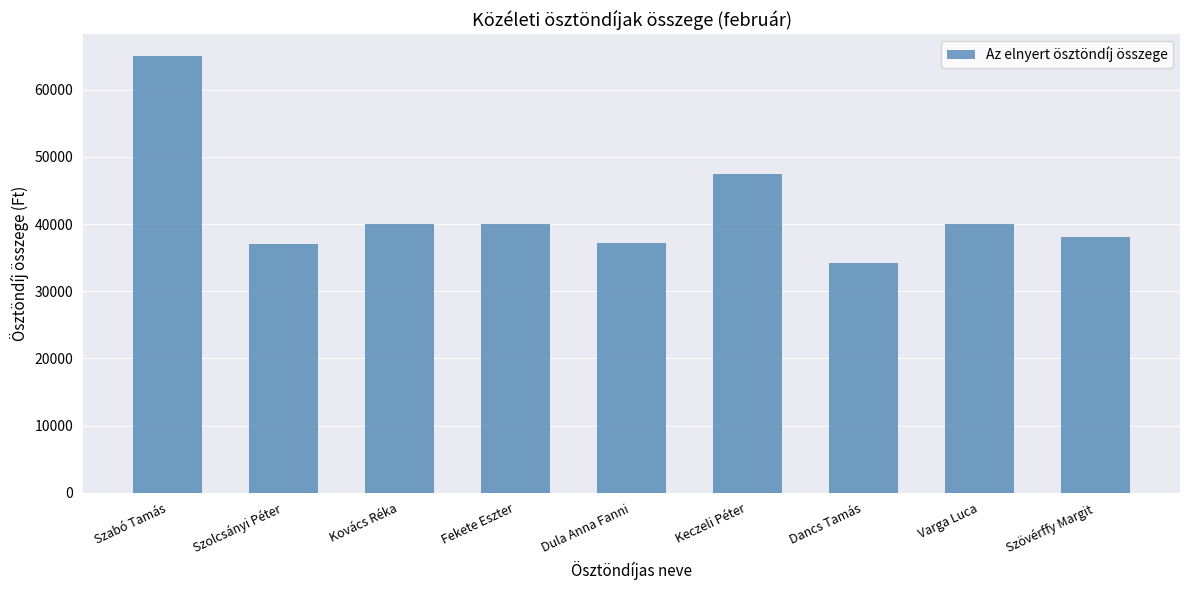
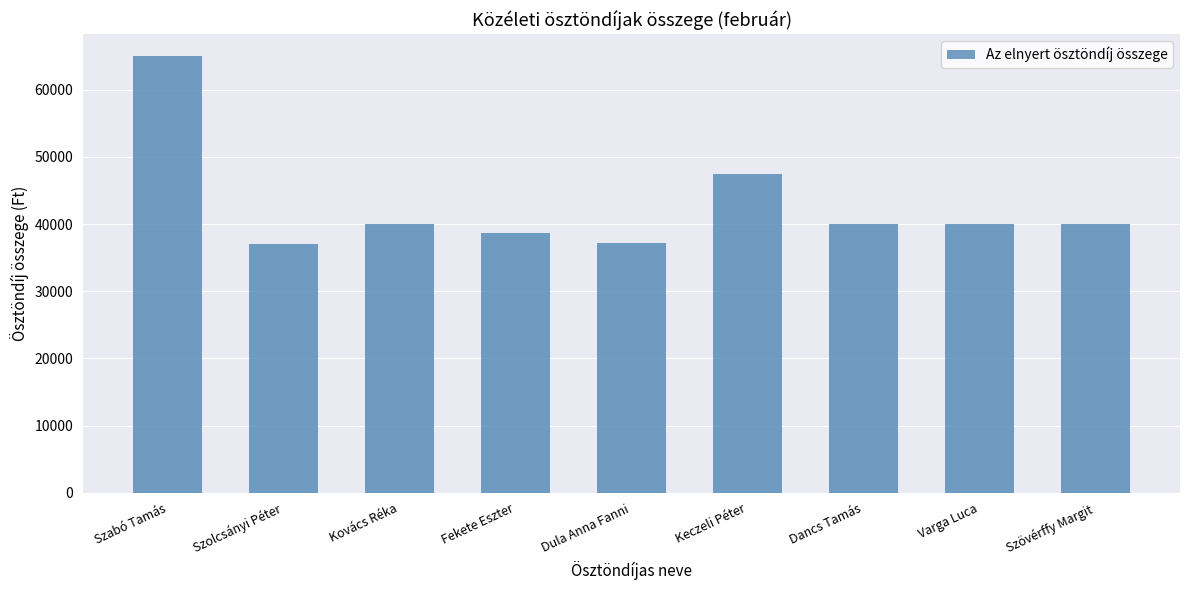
  {
    "Szabó Tamás": 65000,
    "Szolcsányi Péter": 37000,
    "Kovács Réka": 40000,
-   "Fekete Eszter": 40000,
+   "Fekete Eszter": 39000,
    "Dula Anna Fanni": 37000,
    "Keczeli Péter": 47000,
-   "Dancs Tamás": 34000,
+   "Dancs Tamás": 40000,
    "Varga Luca": 40000,
-   "Szövérffy Margit": 38000
+   "Szövérffy Margit": 40000
  }
